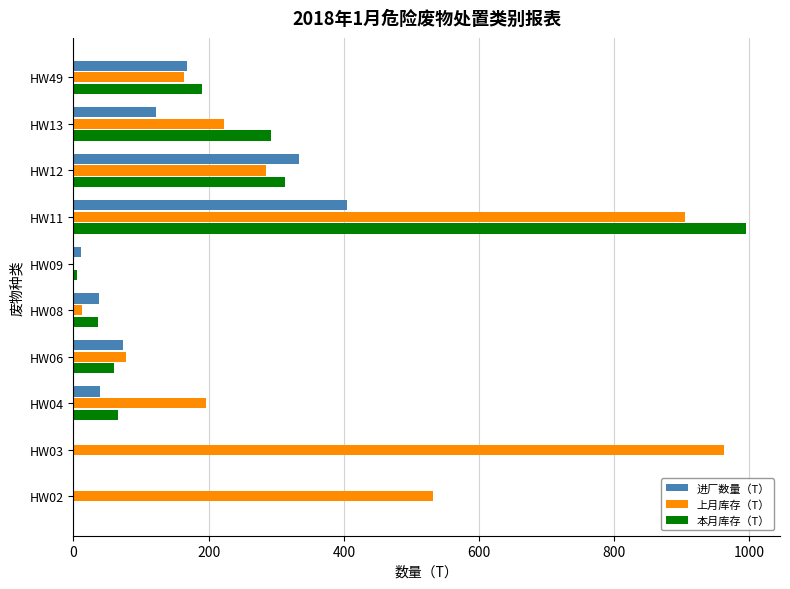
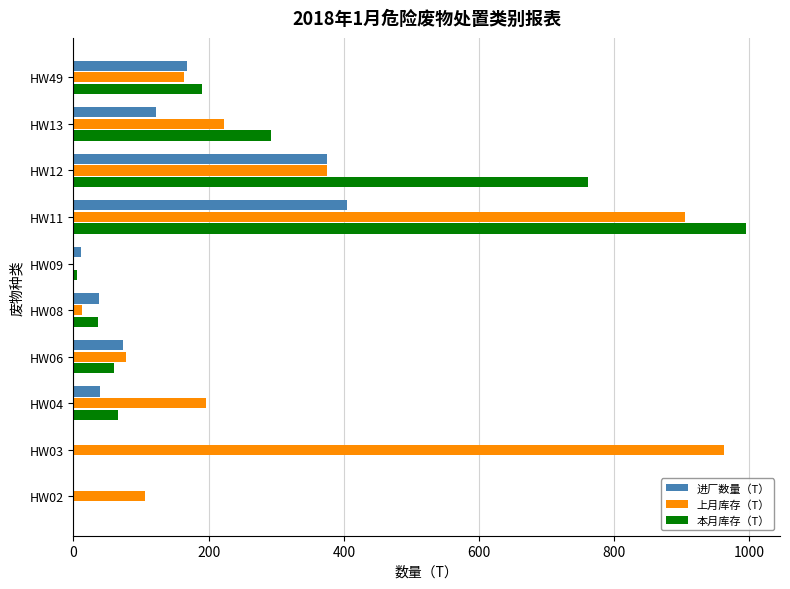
  {
    "进厂数量（T）": {
      "HW49": 170,
      "HW13": 120,
-     "HW12": 330,
+     "HW12": 370,
      "HW11": 410,
      "HW09": 10,
      "HW08": 40,
      "HW06": 70,
      "HW04": 40,
      "HW03": 0
    },
    "上月库存（T）": {
      "HW49": 160,
      "HW13": 220,
-     "HW12": 280,
+     "HW12": 380,
      "HW11": 900,
      "HW08": 10,
      "HW06": 80,
      "HW04": 200,
      "HW03": 960,
-     "HW02": 530
+     "HW02": 110
    },
    "本月库存（T）": {
      "HW49": 190,
      "HW13": 290,
-     "HW12": 310,
+     "HW12": 760,
      "HW11": 1000,
      "HW09": 0,
      "HW08": 40,
      "HW06": 60,
      "HW04": 70,
      "HW03": 0,
      "HW02": 0
    }
  }
